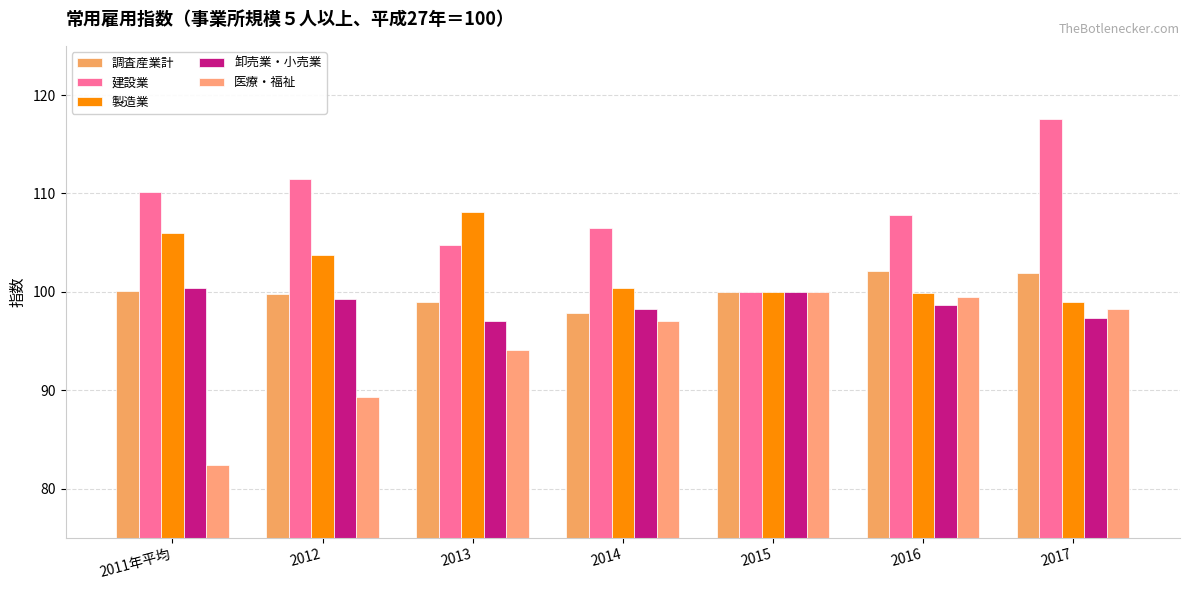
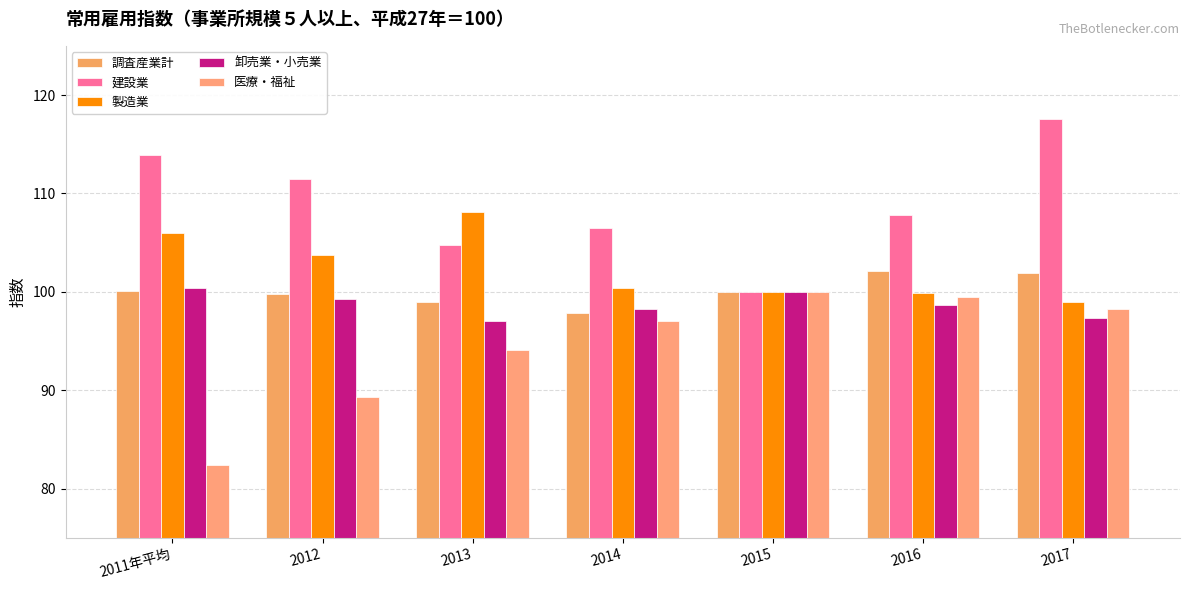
  {
    "建設業": {
-     "2011年平均": 110,
+     "2011年平均": 114,
      "2012": 112,
      "2013": 105,
      "2014": 107,
      "2015": 100,
      "2016": 108,
      "2017": 118
    },
    "製造業": {
      "2011年平均": 106,
      "2012": 104,
      "2013": 108,
      "2014": 100,
      "2015": 100,
      "2016": 100,
      "2017": 99
    },
    "卸売業・小売業": {
      "2011年平均": 100,
      "2012": 99,
      "2013": 97,
      "2014": 98,
      "2015": 100,
      "2016": 99,
      "2017": 97
    }
  }
